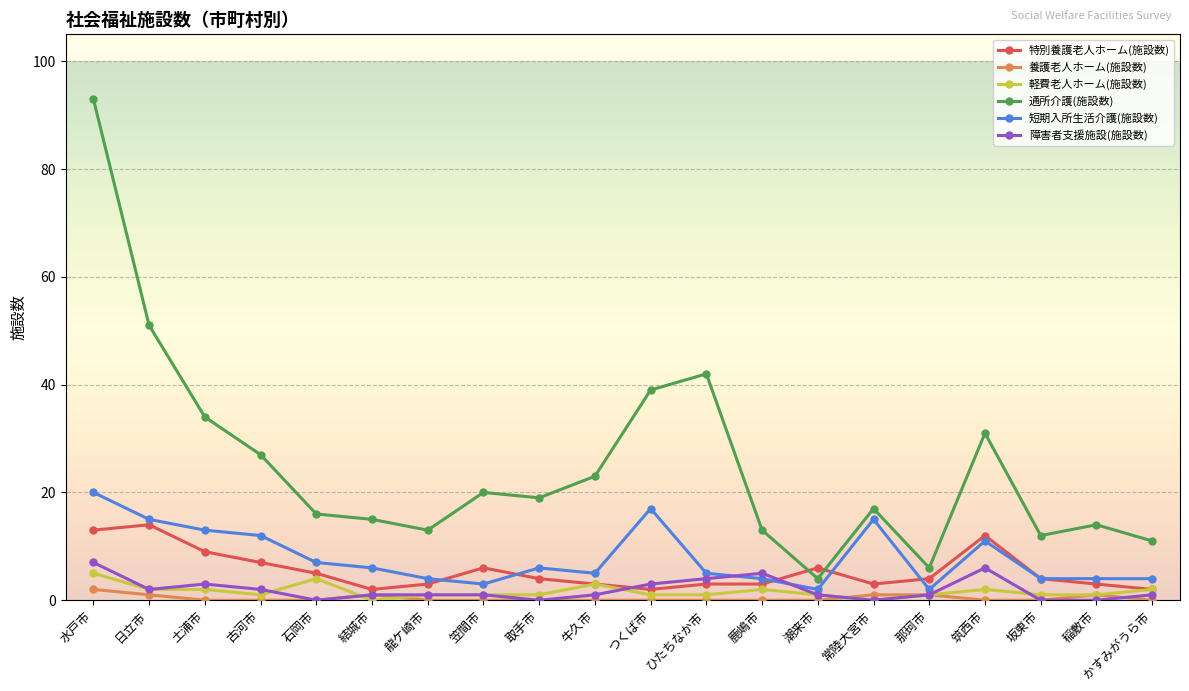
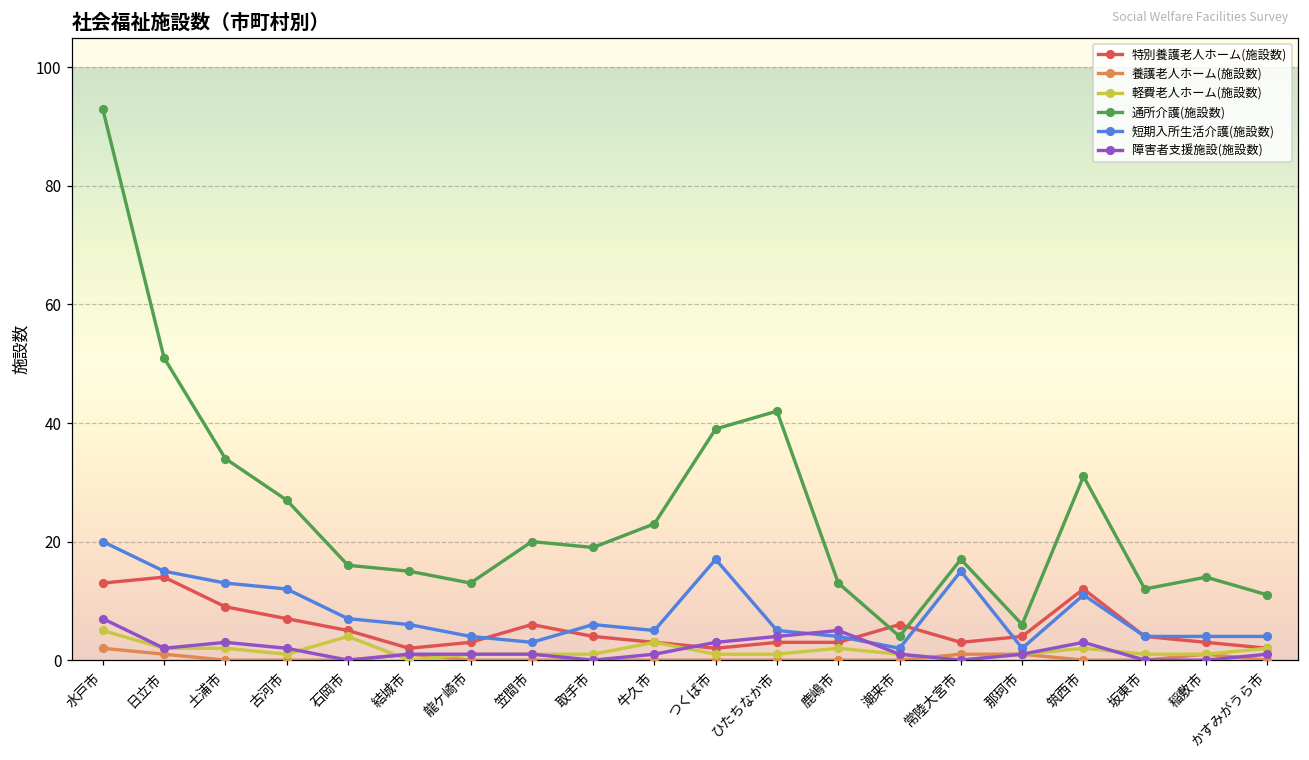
  {
    "軽費老人ホーム(施設数)": {
      "水戸市": 5,
      "土浦市": 2,
      "古河市": 1,
      "石岡市": 4,
      "結城市": 0,
      "取手市": 1,
      "つくば市": 1,
      "ひたちなか市": 1,
      "鹿嶋市": 2,
      "筑西市": 2,
      "坂東市": 1
    },
    "通所介護(施設数)": {
      "水戸市": 93,
      "日立市": 51,
      "土浦市": 34,
      "古河市": 27,
      "石岡市": 16,
      "結城市": 15,
      "龍ケ崎市": 13,
      "笠間市": 20,
      "取手市": 19,
      "牛久市": 23,
      "つくば市": 39,
      "ひたちなか市": 42,
      "鹿嶋市": 13,
      "潮来市": 4,
      "常陸大宮市": 17,
      "那珂市": 6,
      "筑西市": 31,
      "坂東市": 12,
      "稲敷市": 14,
      "かすみがうら市": 11
    },
    "短期入所生活介護(施設数)": {
      "水戸市": 20,
      "日立市": 15,
      "土浦市": 13,
      "古河市": 12,
      "石岡市": 7,
      "結城市": 6,
      "龍ケ崎市": 4,
      "笠間市": 3,
      "取手市": 6,
      "牛久市": 5,
      "つくば市": 17,
      "ひたちなか市": 5,
      "鹿嶋市": 4,
      "潮来市": 2,
      "常陸大宮市": 15,
      "那珂市": 2,
      "筑西市": 11,
      "稲敷市": 4,
      "かすみがうら市": 4
    },
    "障害者支援施設(施設数)": {
      "水戸市": 7,
      "土浦市": 3,
      "古河市": 2,
      "牛久市": 1,
      "つくば市": 3,
      "ひたちなか市": 4,
      "鹿嶋市": 5,
-     "筑西市": 6,
+     "筑西市": 3,
      "稲敷市": 0,
      "かすみがうら市": 1
    }
  }
